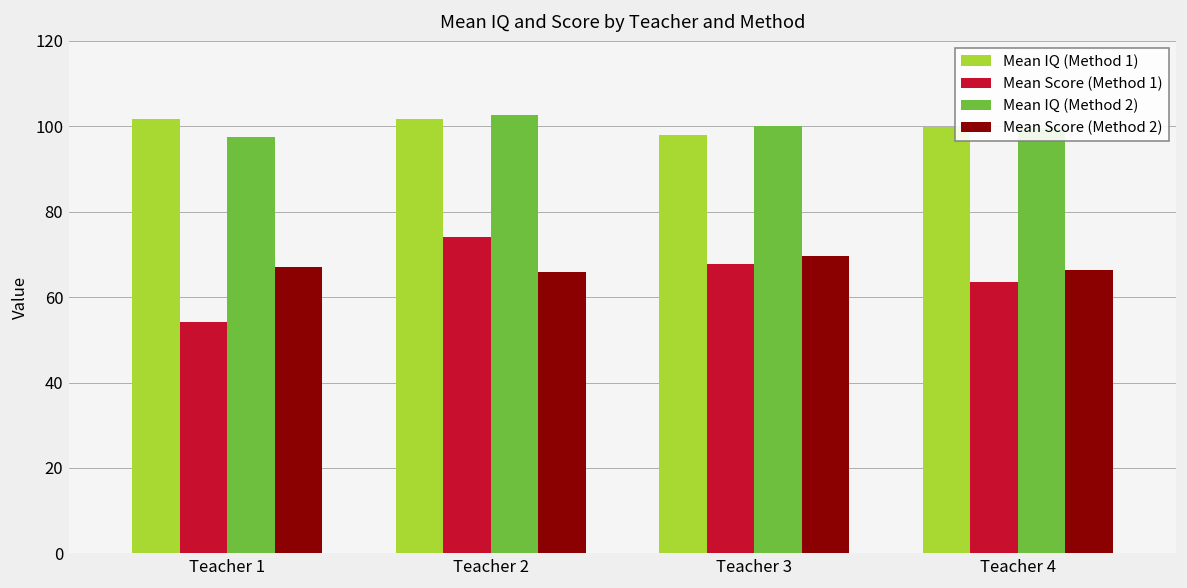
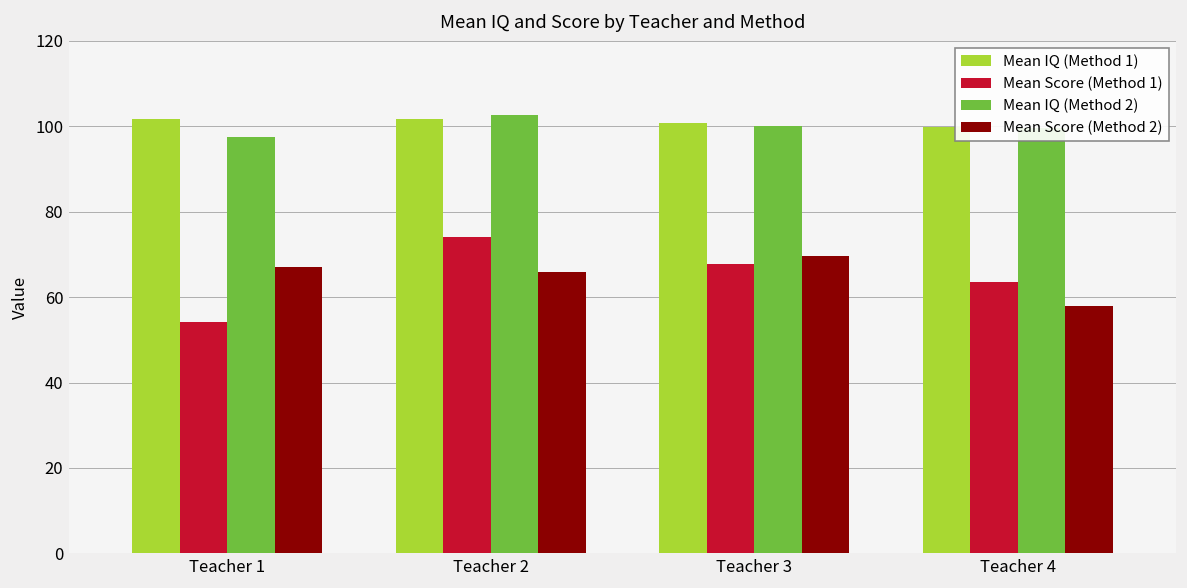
  {
    "Mean IQ (Method 1)": {
      "Teacher 1": 102,
      "Teacher 2": 102,
-     "Teacher 3": 98,
+     "Teacher 3": 101,
      "Teacher 4": 100
    },
    "Mean Score (Method 1)": {
      "Teacher 1": 54,
      "Teacher 2": 74,
      "Teacher 3": 68,
      "Teacher 4": 64
    },
    "Mean IQ (Method 2)": {
      "Teacher 1": 98,
      "Teacher 2": 103,
      "Teacher 3": 100
    },
    "Mean Score (Method 2)": {
      "Teacher 1": 67,
      "Teacher 2": 66,
      "Teacher 3": 70,
-     "Teacher 4": 66
+     "Teacher 4": 58
    }
  }
